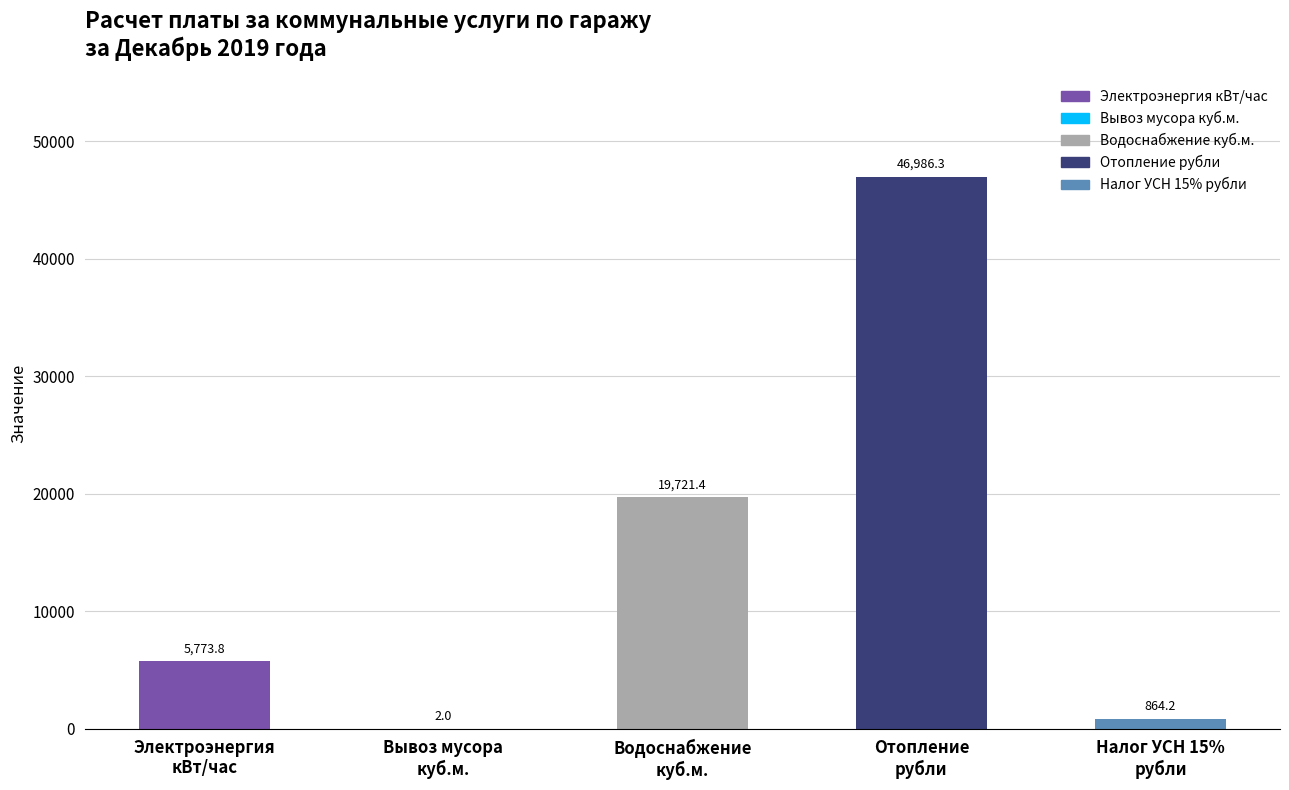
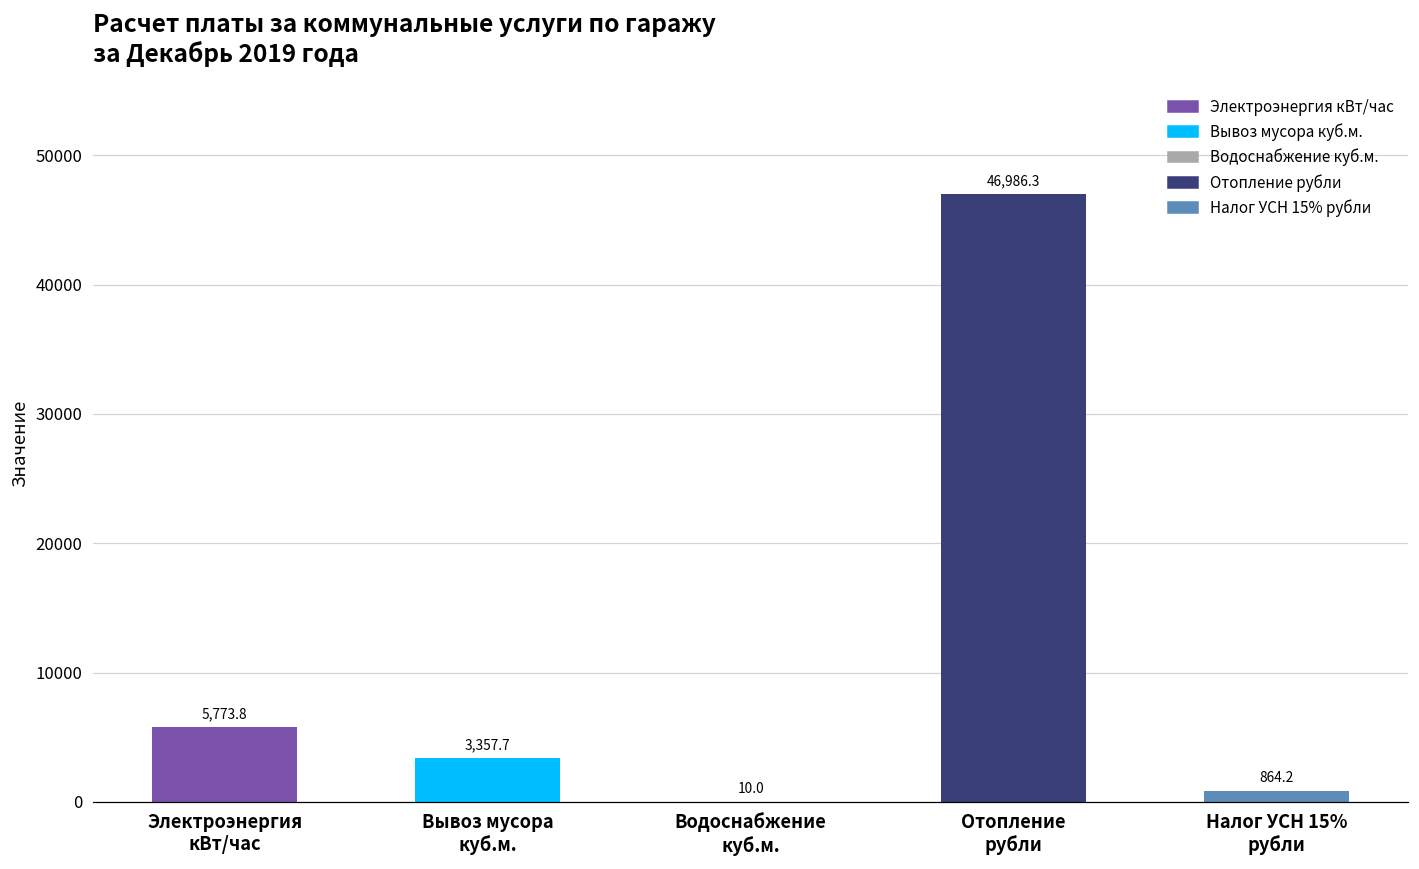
  {
    "Электроэнергия кВт/час": "5,773.8",
-   "Вывоз мусора куб.м.": "2.0",
-   "Водоснабжение куб.м.": "19,721.4",
+   "Вывоз мусора куб.м.": "3,357.7",
+   "Водоснабжение куб.м.": "10.0",
    "Отопление рубли": "46,986.3",
    "Налог УСН 15% рубли": "864.2"
  }
